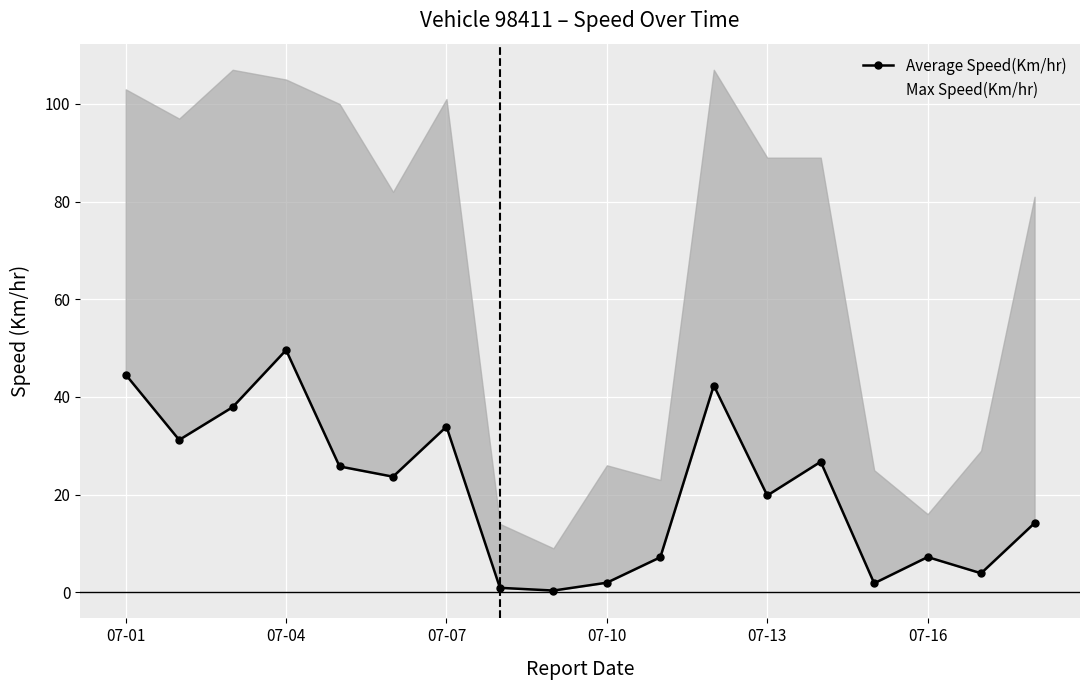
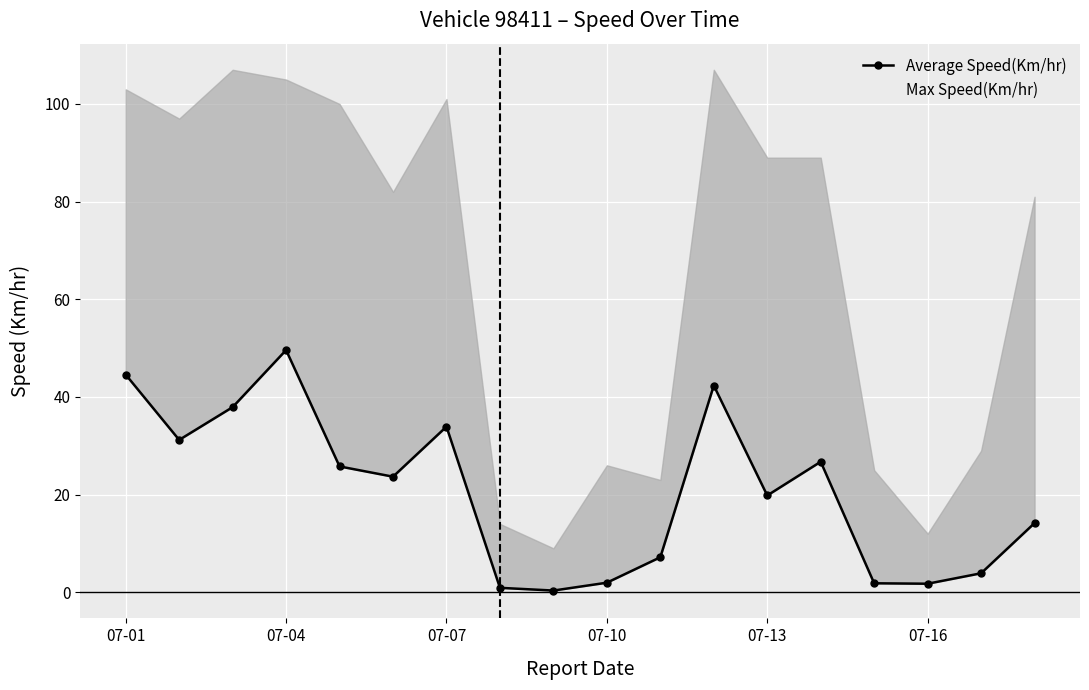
  {
    "Average Speed(Km/hr)": {
      "07-01": 45,
      "07-04": 50,
      "07-07": 34,
      "07-10": 2,
      "07-13": 20,
-     "07-16": 7
+     "07-16": 2
    },
    "Max Speed(Km/hr)": {
      "07-01": 103,
      "07-04": 105,
      "07-07": 101,
      "07-10": 26,
      "07-13": 89,
-     "07-16": 16
+     "07-16": 12
    }
  }
